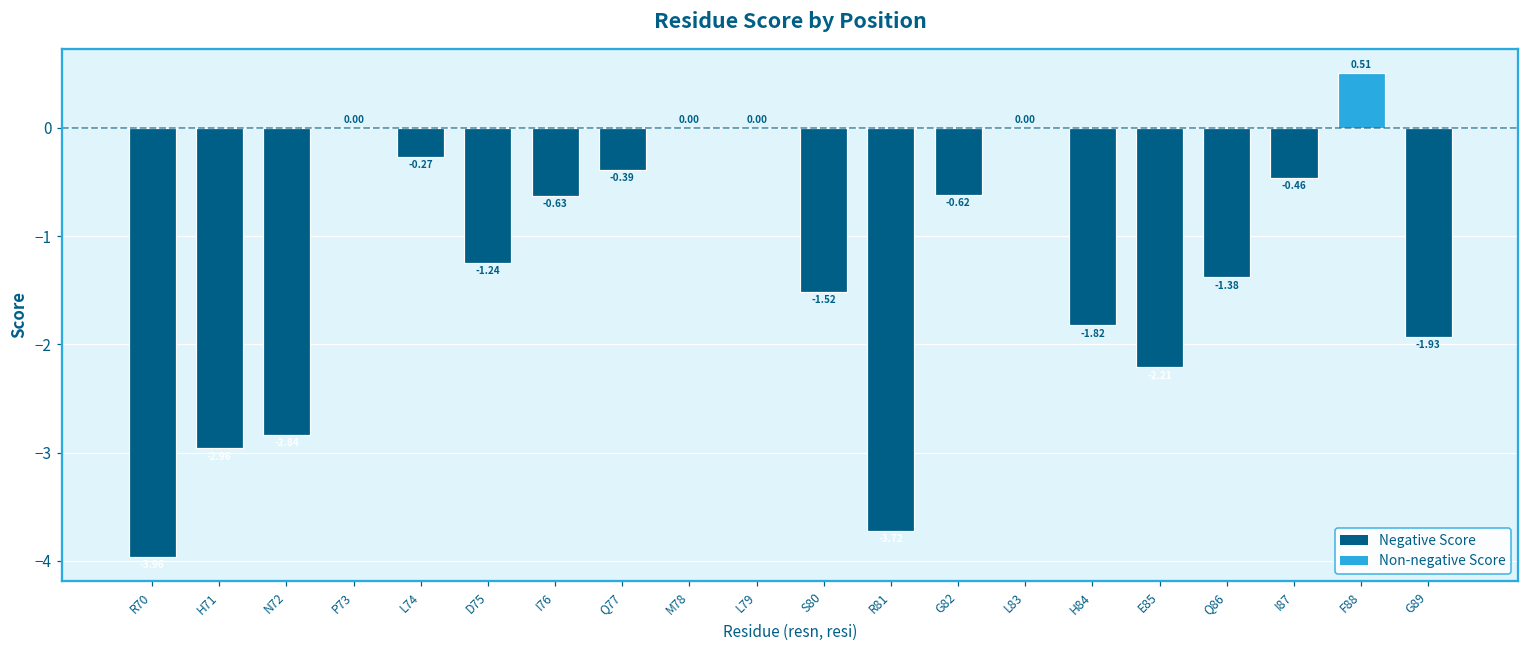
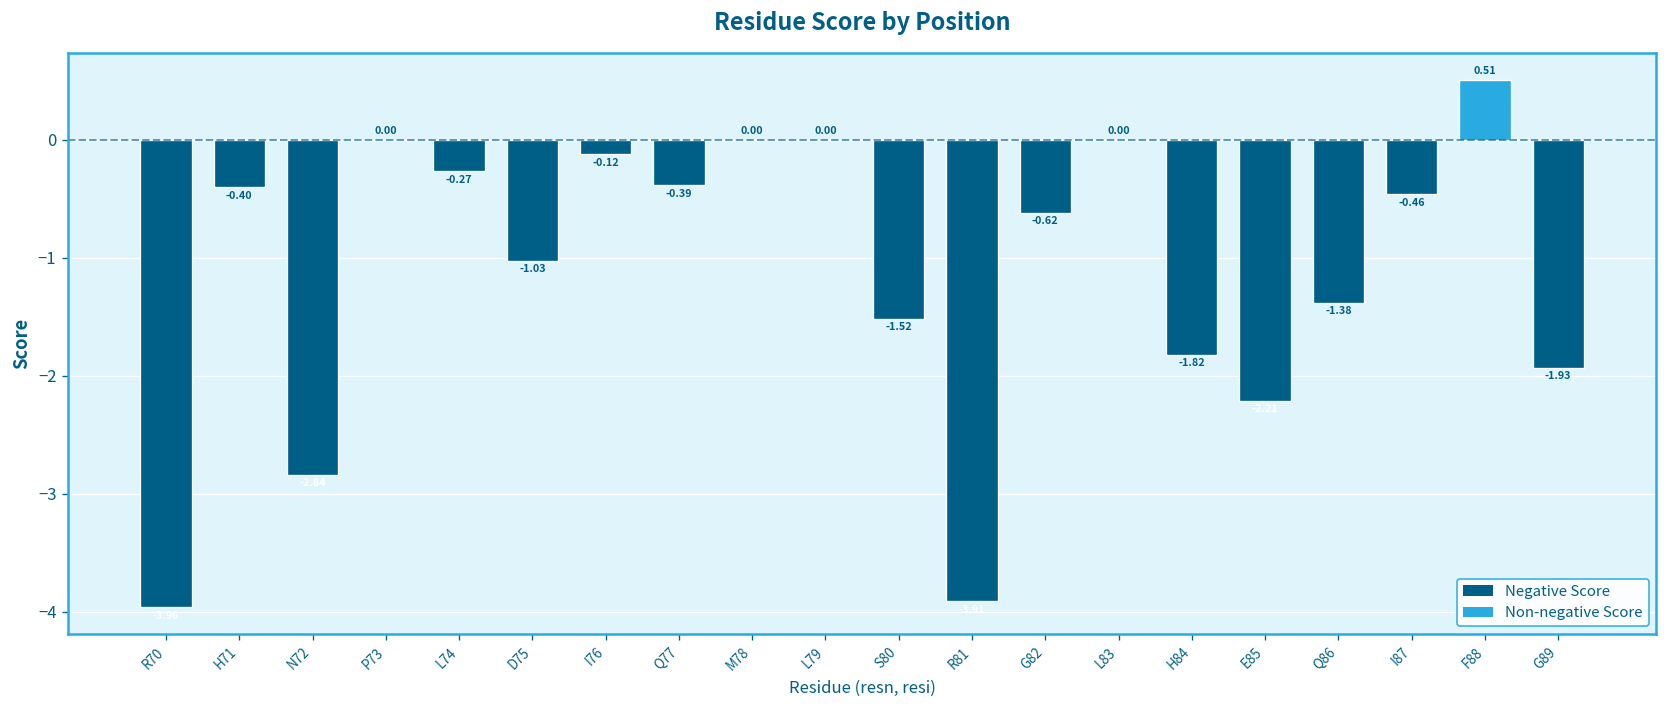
  {
-   "H71": -3.0,
+   "H71": -0.4,
    "P73": 0.00,
    "L74": -0.27,
-   "D75": -1.24,
-   "I76": -0.63,
+   "D75": -1.03,
+   "I76": -0.12,
    "Q77": -0.39,
    "M78": 0.00,
    "L79": 0.00,
    "S80": -1.52,
-   "R81": -3.7,
+   "R81": -3.9,
    "G82": -0.62,
    "L83": 0.00,
    "H84": -1.82,
    "Q86": -1.38,
    "I87": -0.46,
    "F88": 0.51,
    "G89": -1.93
  }
